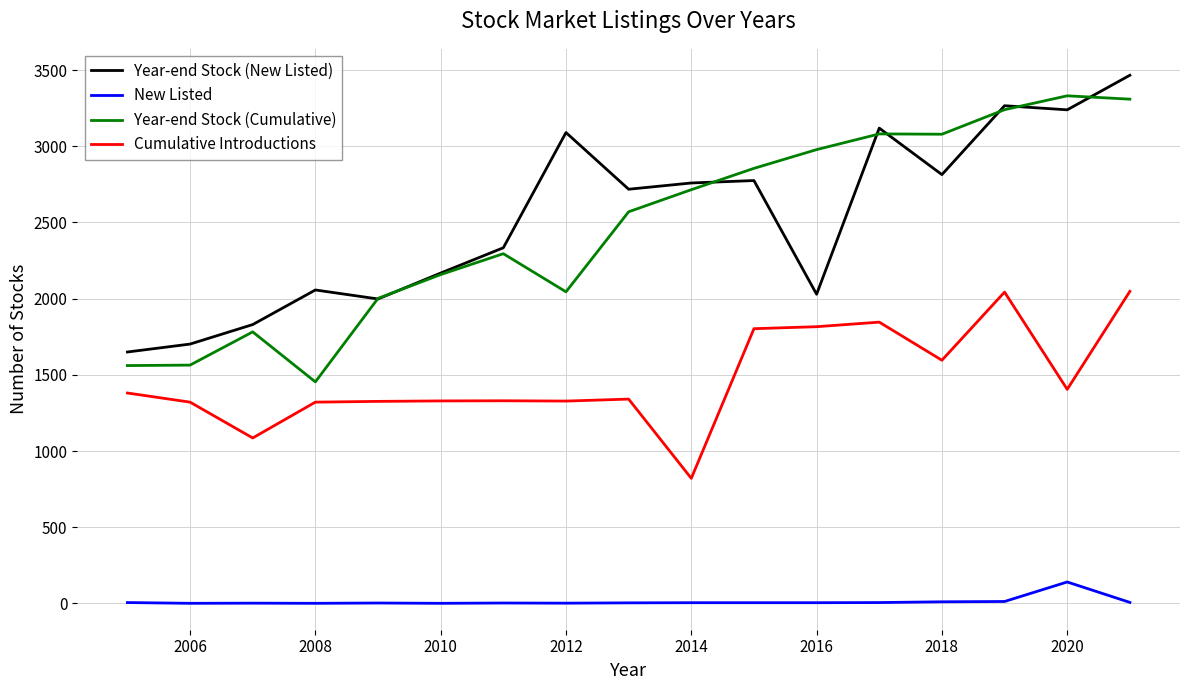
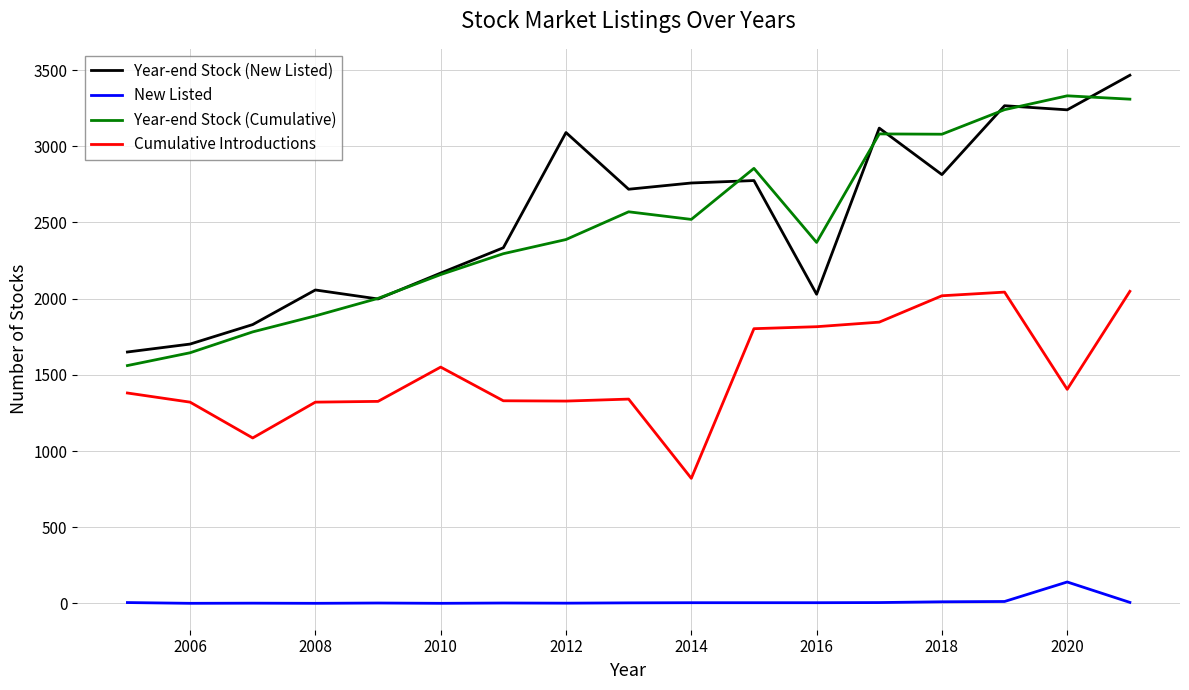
  {
    "Year-end Stock (New Listed)": {
      "2006": 1700,
      "2008": 2060,
      "2012": 3090,
      "2014": 2760,
      "2016": 2030,
      "2018": 2810,
      "2020": 3240
    },
    "New Listed": {
      "2006": 0,
      "2008": 0,
      "2010": 0,
      "2012": 0,
      "2014": 10,
      "2016": 10,
      "2018": 10,
      "2020": 140
    },
    "Year-end Stock (Cumulative)": {
-     "2006": 1560,
-     "2008": 1450,
-     "2012": 2050,
-     "2014": 2720,
-     "2016": 2980,
+     "2006": 1650,
+     "2008": 1890,
+     "2012": 2390,
+     "2014": 2520,
+     "2016": 2370,
      "2018": 3080,
      "2020": 3330
    },
    "Cumulative Introductions": {
      "2006": 1320,
      "2008": 1320,
-     "2010": 1330,
+     "2010": 1550,
      "2012": 1330,
      "2014": 820,
      "2016": 1820,
-     "2018": 1600,
+     "2018": 2020,
      "2020": 1410
    }
  }
